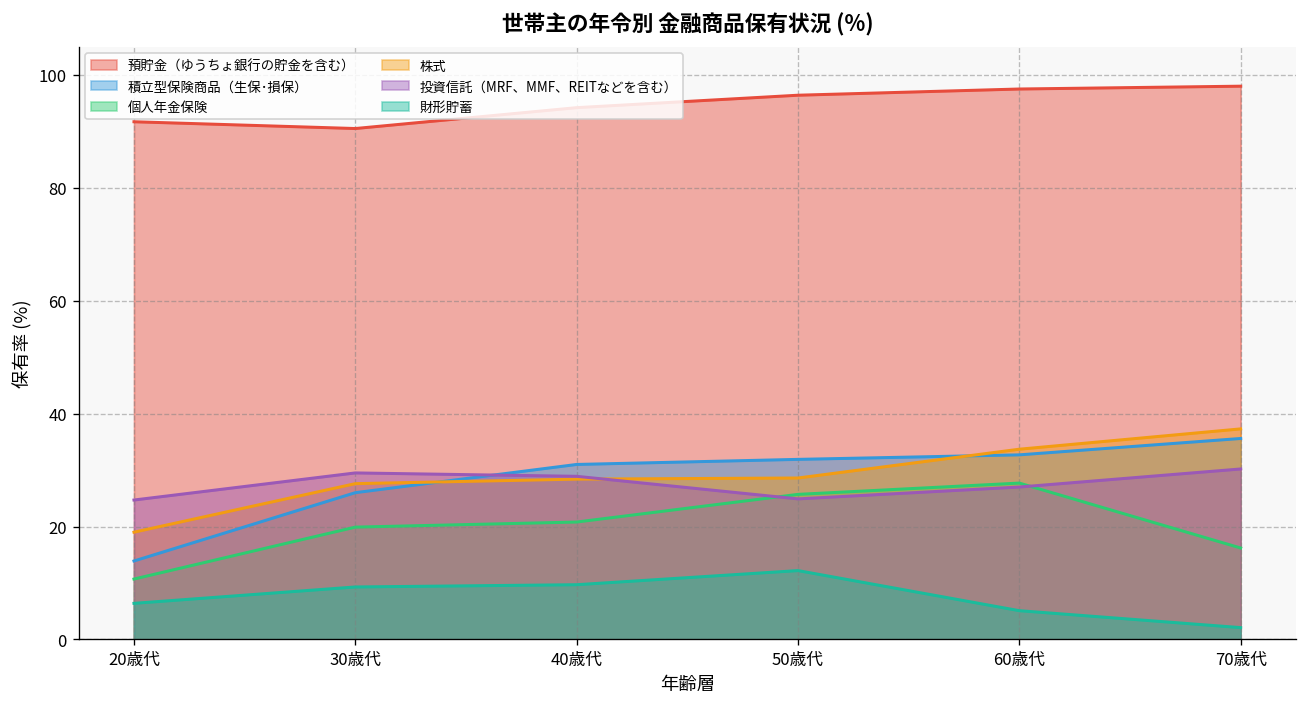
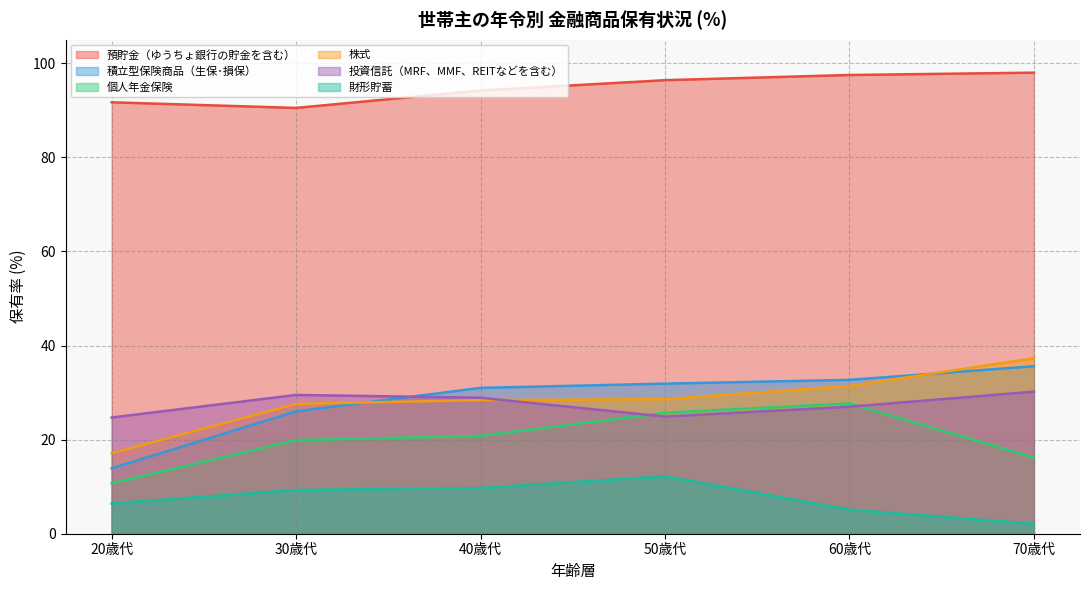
  {
    "預貯金（ゆうちょ銀行の貯金を含む）": {
      "20歳代": 92,
      "30歳代": 91,
      "50歳代": 96,
      "60歳代": 98,
      "70歳代": 98
    },
    "株式": {
-     "20歳代": 19,
+     "20歳代": 17,
      "30歳代": 28,
      "50歳代": 29,
-     "60歳代": 34,
+     "60歳代": 31,
      "70歳代": 37
    },
    "投資信託（MRF、MMF、REITなどを含む）": {
      "20歳代": 25,
      "30歳代": 30,
      "50歳代": 25,
      "60歳代": 27,
      "70歳代": 30
    }
  }
